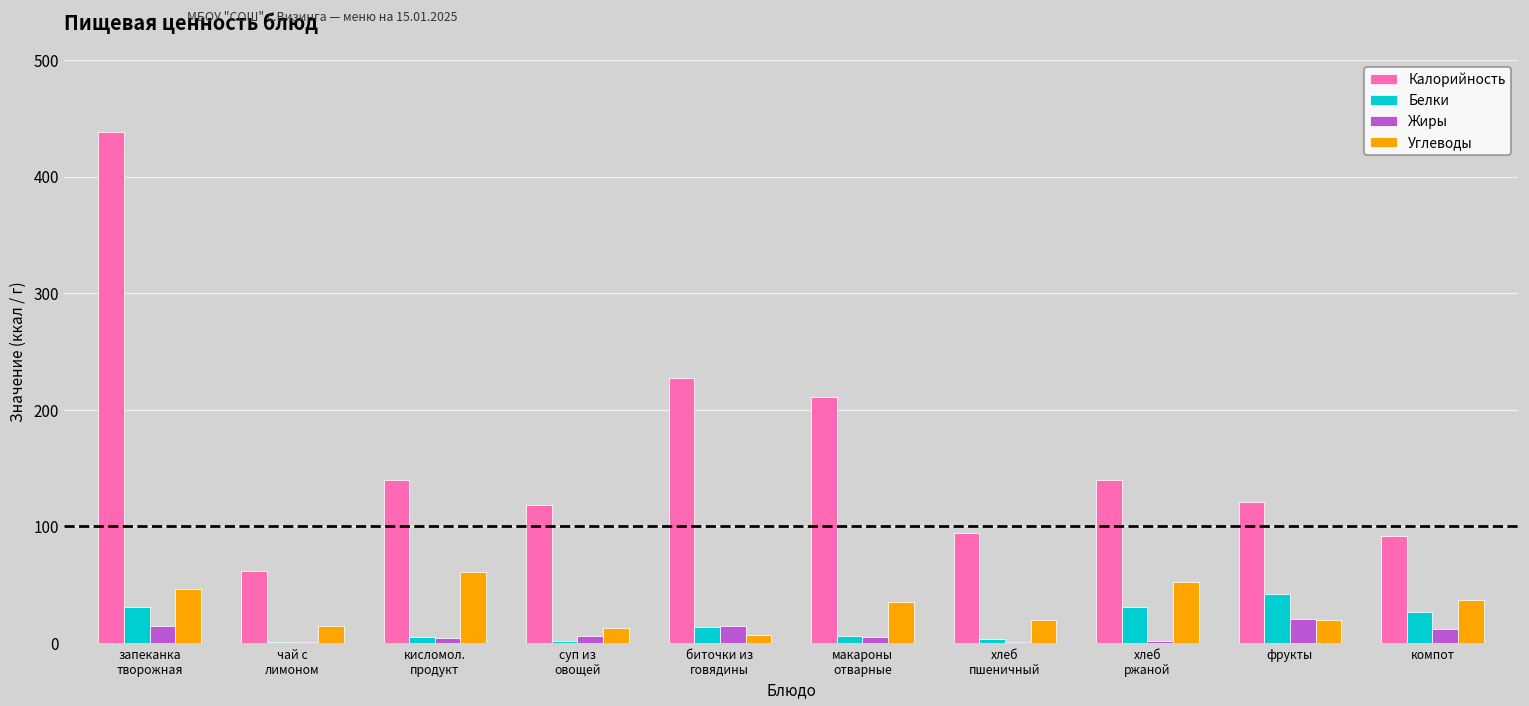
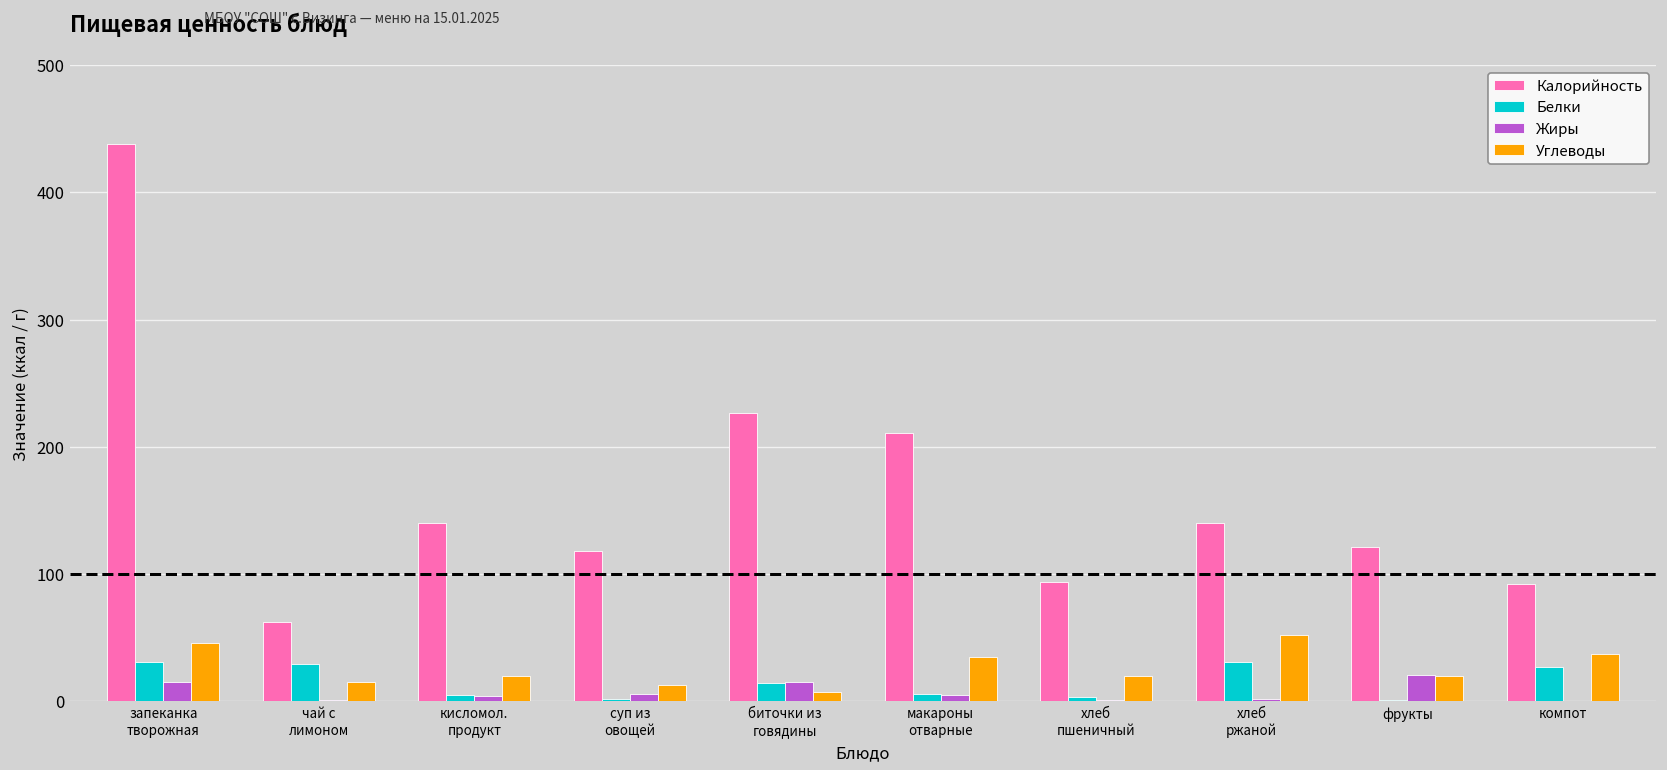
  {
    "Калорийность": {
      "запеканка творожная": 438,
      "чай с лимоном": 62,
      "кисломол. продукт": 140,
      "суп из овощей": 118,
      "биточки из говядины": 227,
      "макароны отварные": 211,
      "хлеб пшеничный": 94,
      "хлеб ржаной": 140,
      "фрукты": 121,
      "компот": 92
    },
    "Белки": {
      "запеканка творожная": 31,
-     "чай с лимоном": 1,
+     "чай с лимоном": 29,
      "кисломол. продукт": 5,
      "биточки из говядины": 14,
      "макароны отварные": 6,
      "хлеб пшеничный": 3,
      "хлеб ржаной": 31,
-     "фрукты": 42,
+     "фрукты": 1,
      "компот": 27
    },
    "Жиры": {
      "запеканка творожная": 15,
      "кисломол. продукт": 4,
      "суп из овощей": 6,
      "биточки из говядины": 15,
      "макароны отварные": 5,
      "фрукты": 21,
-     "компот": 12
+     "компот": 0
    },
    "Углеводы": {
      "запеканка творожная": 46,
      "чай с лимоном": 15,
-     "кисломол. продукт": 61,
+     "кисломол. продукт": 20,
      "суп из овощей": 13,
      "биточки из говядины": 7,
      "макароны отварные": 35,
      "хлеб пшеничный": 20,
      "хлеб ржаной": 52,
      "фрукты": 20,
      "компот": 37
    }
  }
